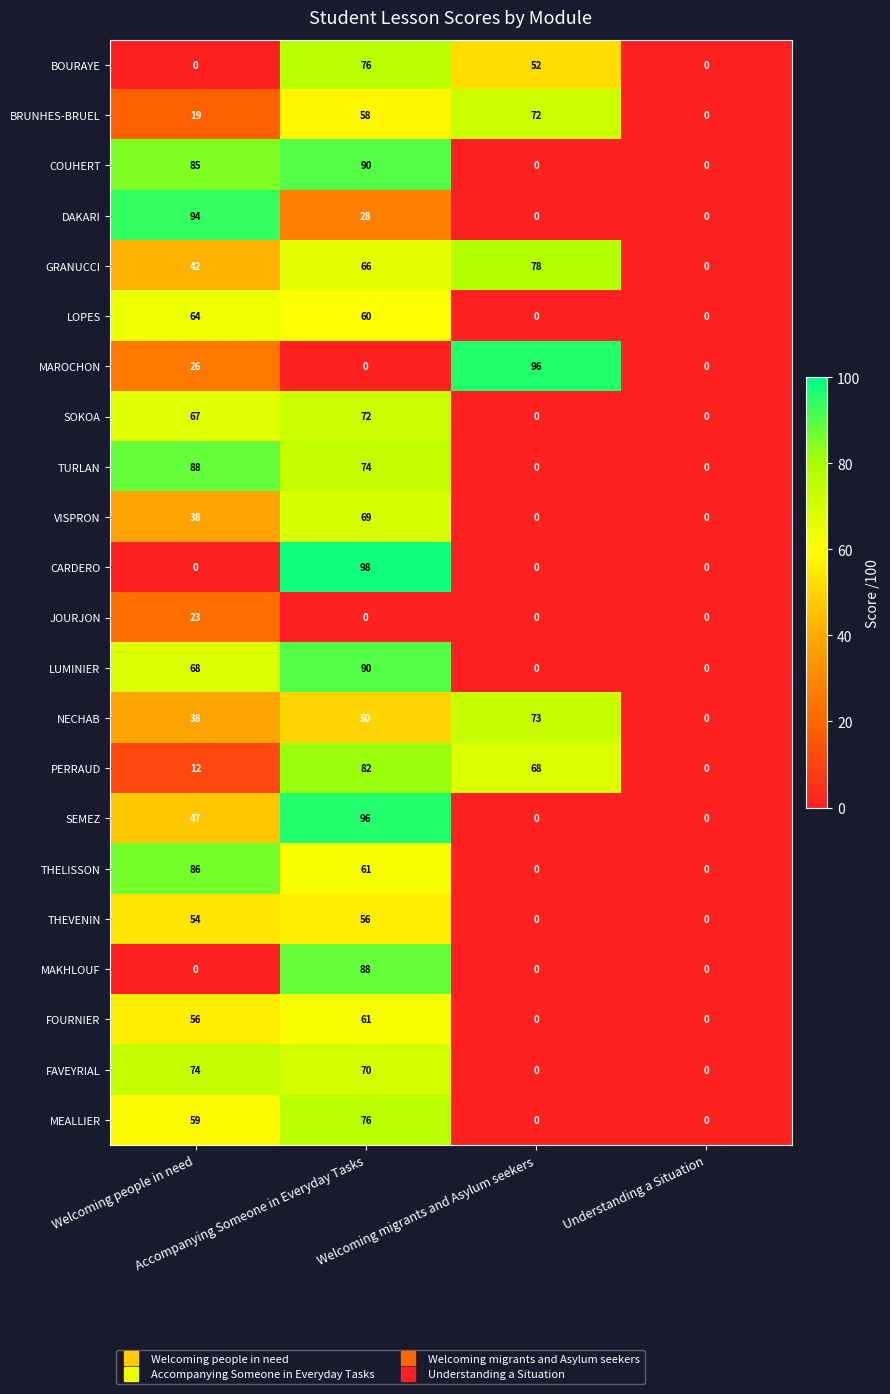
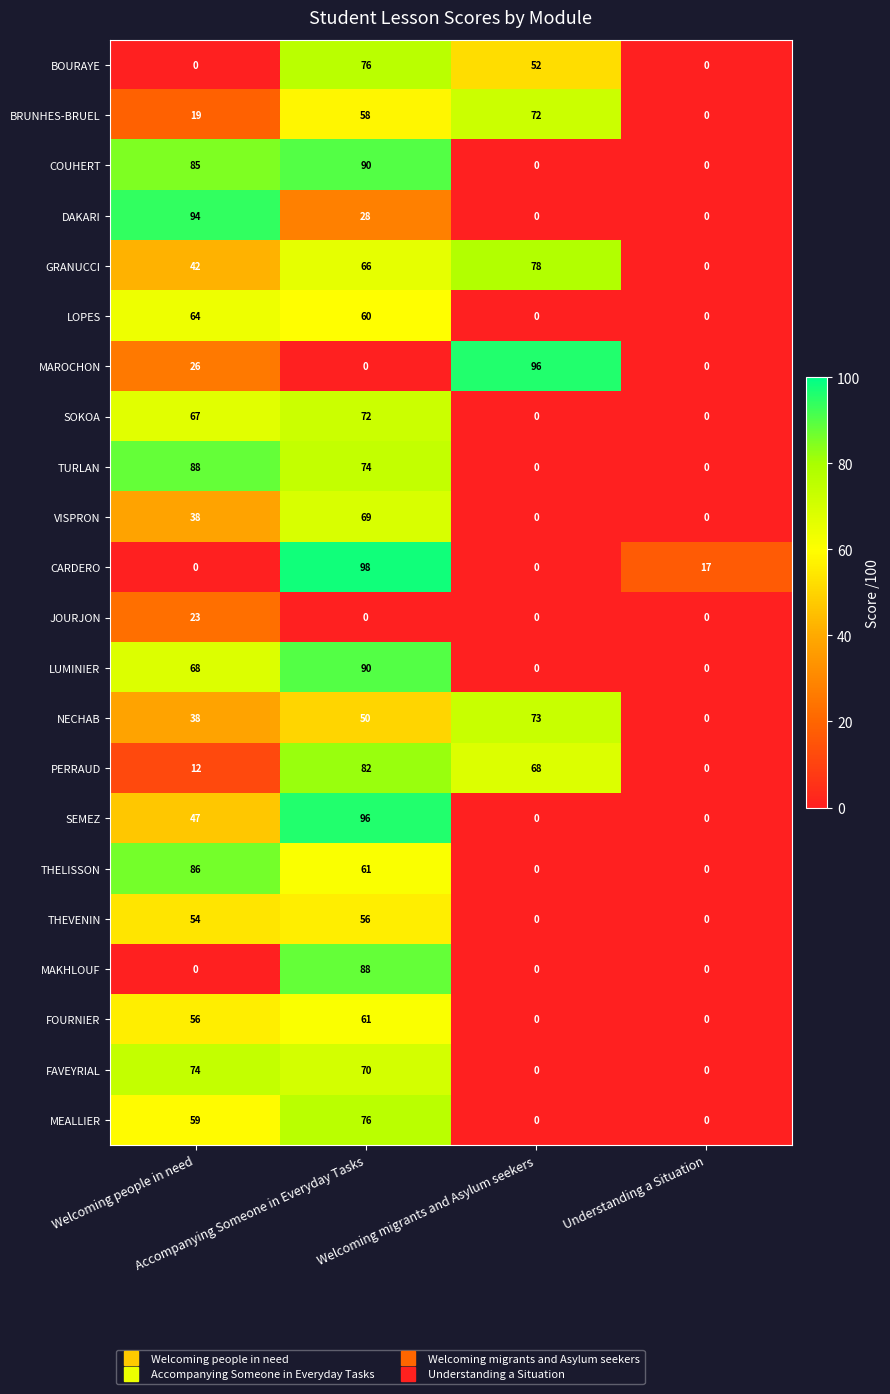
  {
    "BOURAYE": {
      "Welcoming people in need": 0,
      "Accompanying Someone in Everyday Tasks": 76,
      "Welcoming migrants and Asylum seekers": 52,
      "Understanding a Situation": 0
    },
    "BRUNHES-BRUEL": {
      "Welcoming people in need": 19,
      "Accompanying Someone in Everyday Tasks": 58,
      "Welcoming migrants and Asylum seekers": 72,
      "Understanding a Situation": 0
    },
    "COUHERT": {
      "Welcoming people in need": 85,
      "Accompanying Someone in Everyday Tasks": 90,
      "Welcoming migrants and Asylum seekers": 0,
      "Understanding a Situation": 0
    },
    "DAKARI": {
      "Welcoming people in need": 94,
      "Accompanying Someone in Everyday Tasks": 28,
      "Welcoming migrants and Asylum seekers": 0,
      "Understanding a Situation": 0
    },
    "GRANUCCI": {
      "Welcoming people in need": 42,
      "Accompanying Someone in Everyday Tasks": 66,
      "Welcoming migrants and Asylum seekers": 78,
      "Understanding a Situation": 0
    },
    "LOPES": {
      "Welcoming people in need": 64,
      "Accompanying Someone in Everyday Tasks": 60,
      "Welcoming migrants and Asylum seekers": 0,
      "Understanding a Situation": 0
    },
    "MAROCHON": {
      "Welcoming people in need": 26,
      "Accompanying Someone in Everyday Tasks": 0,
      "Welcoming migrants and Asylum seekers": 96,
      "Understanding a Situation": 0
    },
    "SOKOA": {
      "Welcoming people in need": 67,
      "Accompanying Someone in Everyday Tasks": 72,
      "Welcoming migrants and Asylum seekers": 0,
      "Understanding a Situation": 0
    },
    "TURLAN": {
      "Welcoming people in need": 88,
      "Accompanying Someone in Everyday Tasks": 74,
      "Welcoming migrants and Asylum seekers": 0,
      "Understanding a Situation": 0
    },
    "VISPRON": {
      "Welcoming people in need": 38,
      "Accompanying Someone in Everyday Tasks": 69,
      "Welcoming migrants and Asylum seekers": 0,
      "Understanding a Situation": 0
    },
    "CARDERO": {
      "Welcoming people in need": 0,
      "Accompanying Someone in Everyday Tasks": 98,
      "Welcoming migrants and Asylum seekers": 0,
-     "Understanding a Situation": 0
+     "Understanding a Situation": 17
    },
    "JOURJON": {
      "Welcoming people in need": 23,
      "Accompanying Someone in Everyday Tasks": 0,
      "Welcoming migrants and Asylum seekers": 0,
      "Understanding a Situation": 0
    },
    "LUMINIER": {
      "Welcoming people in need": 68,
      "Accompanying Someone in Everyday Tasks": 90,
      "Welcoming migrants and Asylum seekers": 0,
      "Understanding a Situation": 0
    },
    "NECHAB": {
      "Welcoming people in need": 38,
      "Accompanying Someone in Everyday Tasks": 50,
      "Welcoming migrants and Asylum seekers": 73,
      "Understanding a Situation": 0
    },
    "PERRAUD": {
      "Welcoming people in need": 12,
      "Accompanying Someone in Everyday Tasks": 82,
      "Welcoming migrants and Asylum seekers": 68,
      "Understanding a Situation": 0
    },
    "SEMEZ": {
      "Welcoming people in need": 47,
      "Accompanying Someone in Everyday Tasks": 96,
      "Welcoming migrants and Asylum seekers": 0,
      "Understanding a Situation": 0
    },
    "THELISSON": {
      "Welcoming people in need": 86,
      "Accompanying Someone in Everyday Tasks": 61,
      "Welcoming migrants and Asylum seekers": 0,
      "Understanding a Situation": 0
    },
    "THEVENIN": {
      "Welcoming people in need": 54,
      "Accompanying Someone in Everyday Tasks": 56,
      "Welcoming migrants and Asylum seekers": 0,
      "Understanding a Situation": 0
    },
    "MAKHLOUF": {
      "Welcoming people in need": 0,
      "Accompanying Someone in Everyday Tasks": 88,
      "Welcoming migrants and Asylum seekers": 0,
      "Understanding a Situation": 0
    },
    "FOURNIER": {
      "Welcoming people in need": 56,
      "Accompanying Someone in Everyday Tasks": 61,
      "Welcoming migrants and Asylum seekers": 0,
      "Understanding a Situation": 0
    },
    "FAVEYRIAL": {
      "Welcoming people in need": 74,
      "Accompanying Someone in Everyday Tasks": 70,
      "Welcoming migrants and Asylum seekers": 0,
      "Understanding a Situation": 0
    },
    "MEALLIER": {
      "Welcoming people in need": 59,
      "Accompanying Someone in Everyday Tasks": 76,
      "Welcoming migrants and Asylum seekers": 0,
      "Understanding a Situation": 0
    }
  }
